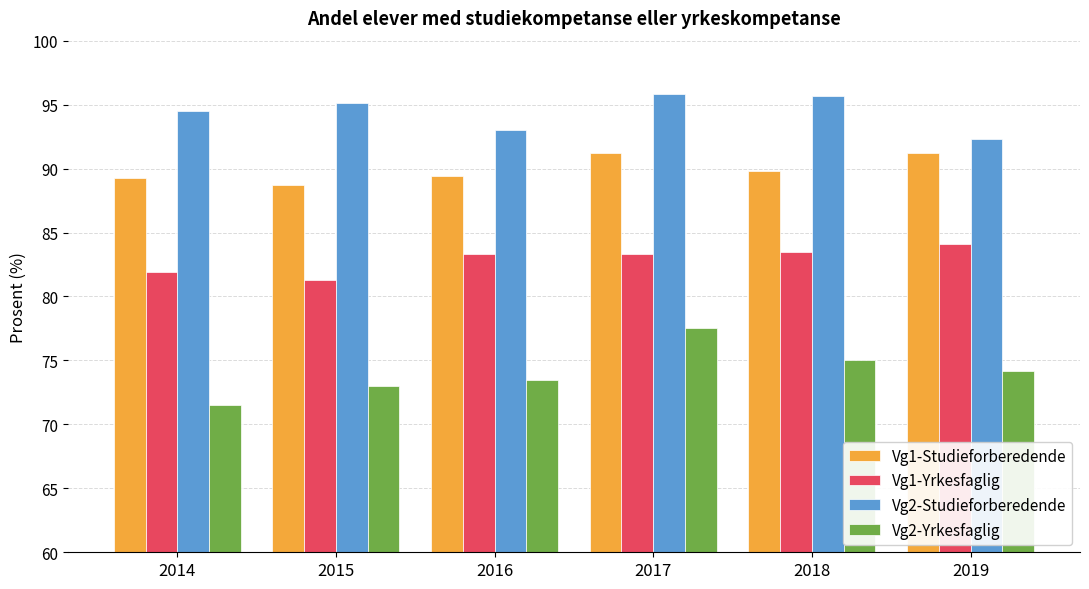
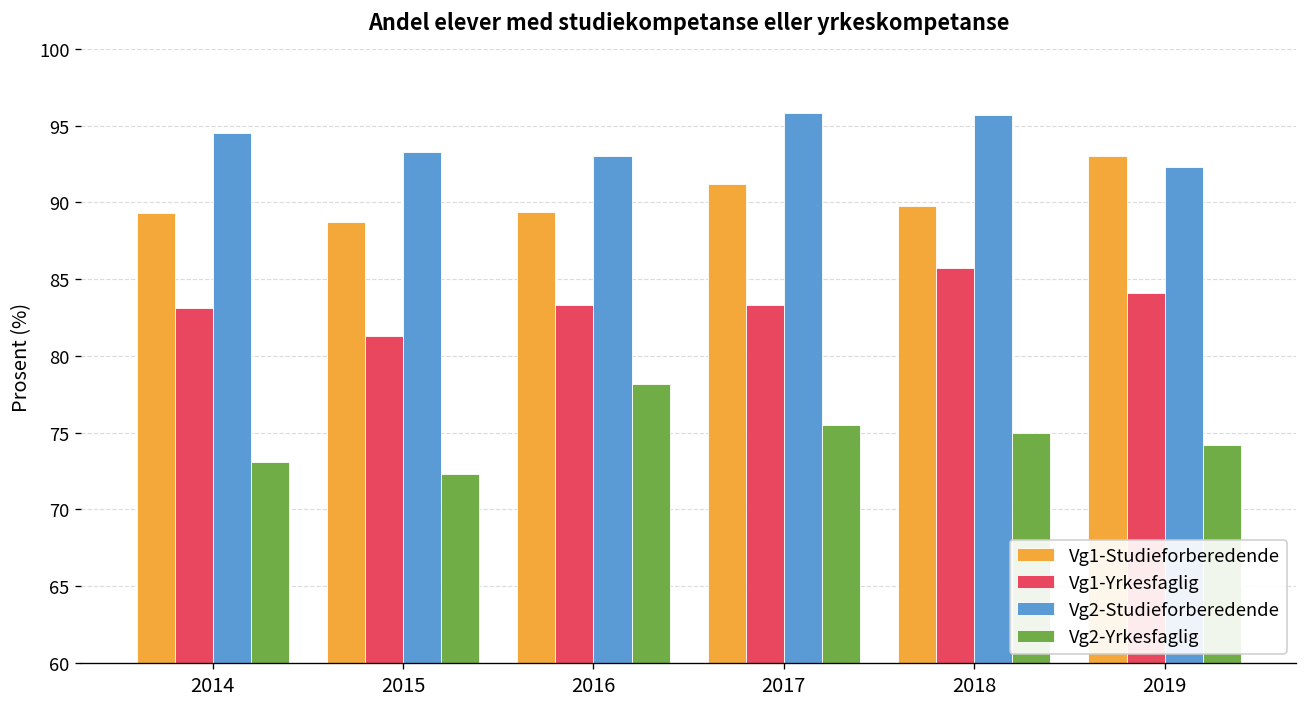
  {
    "Vg1-Studieforberedende": {
      "2014": 89.3,
      "2015": 88.7,
      "2016": 89.4,
      "2017": 91.2,
      "2018": 89.8,
-     "2019": 91.2
+     "2019": 93.0
    },
    "Vg1-Yrkesfaglig": {
-     "2014": 81.9,
+     "2014": 83.1,
      "2015": 81.3,
      "2016": 83.3,
      "2017": 83.3,
-     "2018": 83.5,
+     "2018": 85.7,
      "2019": 84.1
    },
    "Vg2-Studieforberedende": {
      "2014": 94.5,
-     "2015": 95.1,
+     "2015": 93.3,
      "2016": 93.0,
      "2017": 95.8,
      "2018": 95.7,
      "2019": 92.3
    },
    "Vg2-Yrkesfaglig": {
-     "2014": 71.5,
-     "2015": 73.0,
-     "2016": 73.5,
-     "2017": 77.5,
+     "2014": 73.1,
+     "2015": 72.3,
+     "2016": 78.2,
+     "2017": 75.5,
      "2018": 75.0,
      "2019": 74.2
    }
  }
